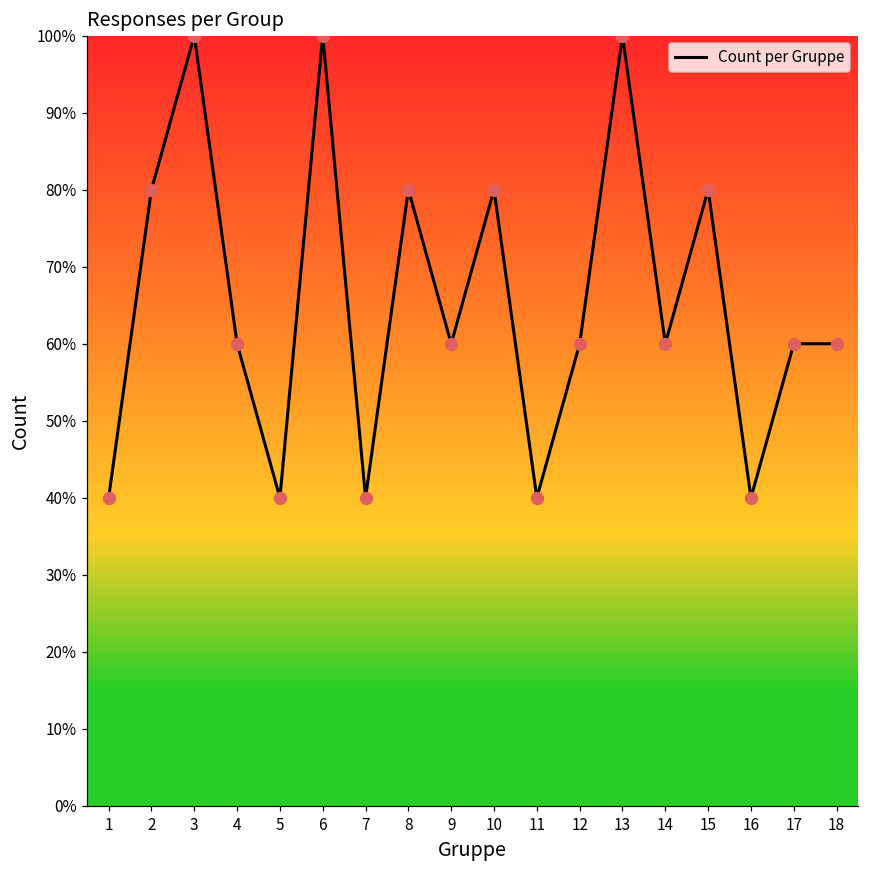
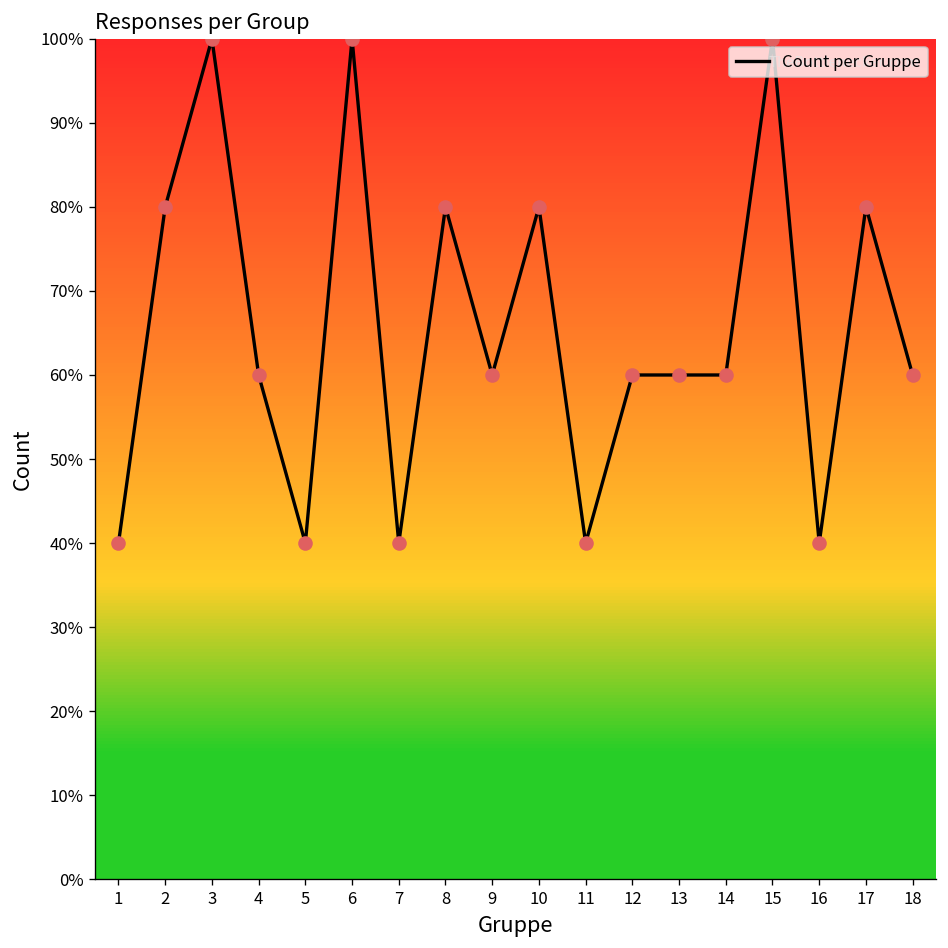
  {
    "1": "40%",
    "2": "80%",
    "3": "100%",
    "4": "60%",
    "5": "40%",
    "6": "100%",
    "7": "40%",
    "8": "80%",
    "9": "60%",
    "10": "80%",
    "11": "40%",
    "12": "60%",
-   "13": "100%",
+   "13": "60%",
    "14": "60%",
-   "15": "80%",
+   "15": "100%",
    "16": "40%",
-   "17": "60%",
+   "17": "80%",
    "18": "60%"
  }
